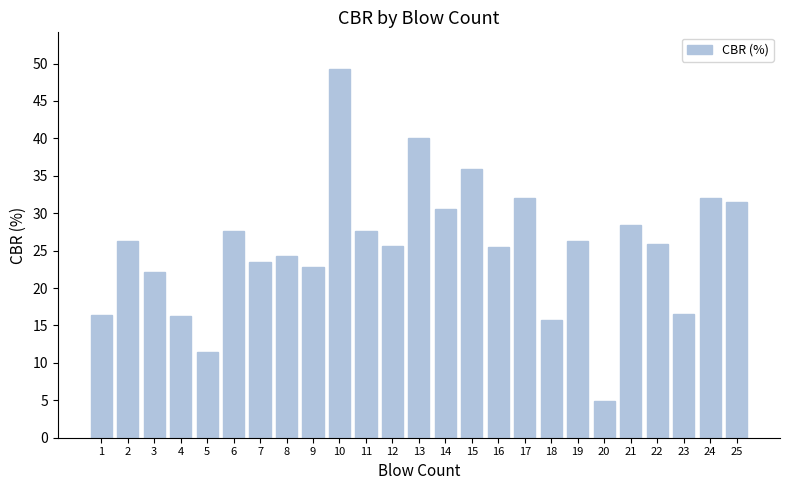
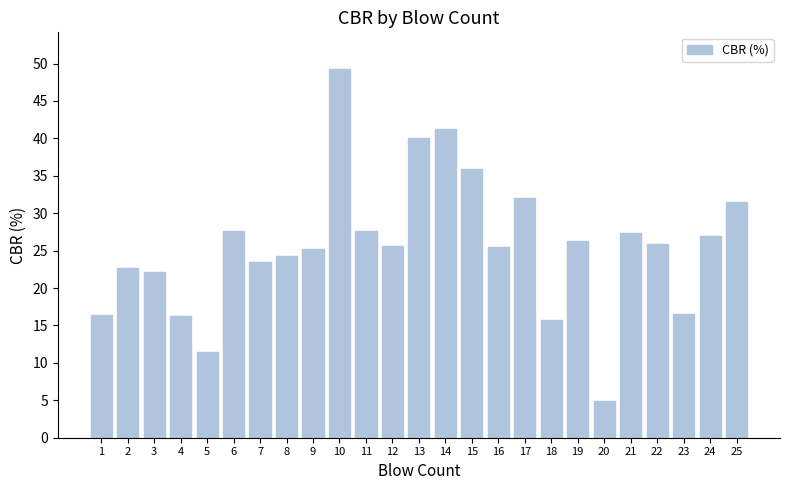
  {
    "1": 16,
-   "2": 26,
+   "2": 23,
    "3": 22,
    "4": 16,
    "5": 12,
    "6": 28,
    "7": 23,
    "8": 24,
-   "9": 23,
+   "9": 25,
    "10": 49,
    "11": 28,
    "12": 26,
    "13": 40,
-   "14": 31,
+   "14": 41,
    "15": 36,
    "16": 25,
    "17": 32,
    "18": 16,
    "19": 26,
    "20": 5,
-   "21": 28,
+   "21": 27,
    "22": 26,
    "23": 16,
-   "24": 32,
+   "24": 27,
    "25": 32
  }
